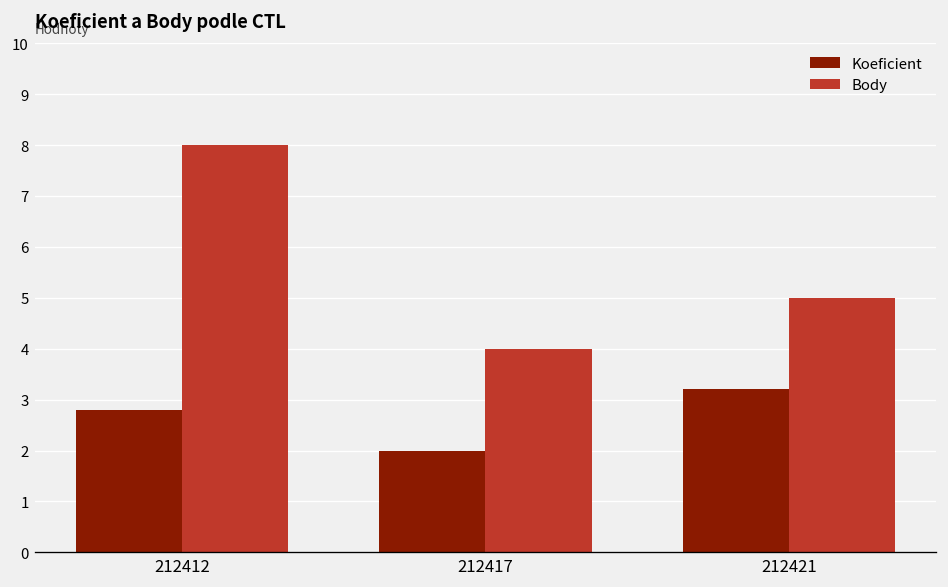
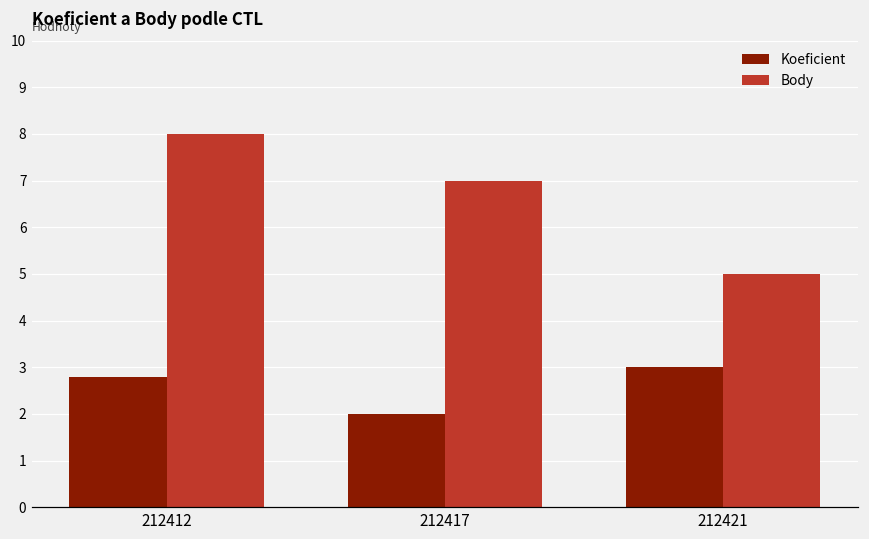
  {
    "Koeficient": {
      "212412": 2.8,
      "212417": 2.0,
-     "212421": 3.2
+     "212421": 3.0
    },
    "Body": {
      "212412": 8,
-     "212417": 4,
+     "212417": 7,
      "212421": 5
    }
  }
